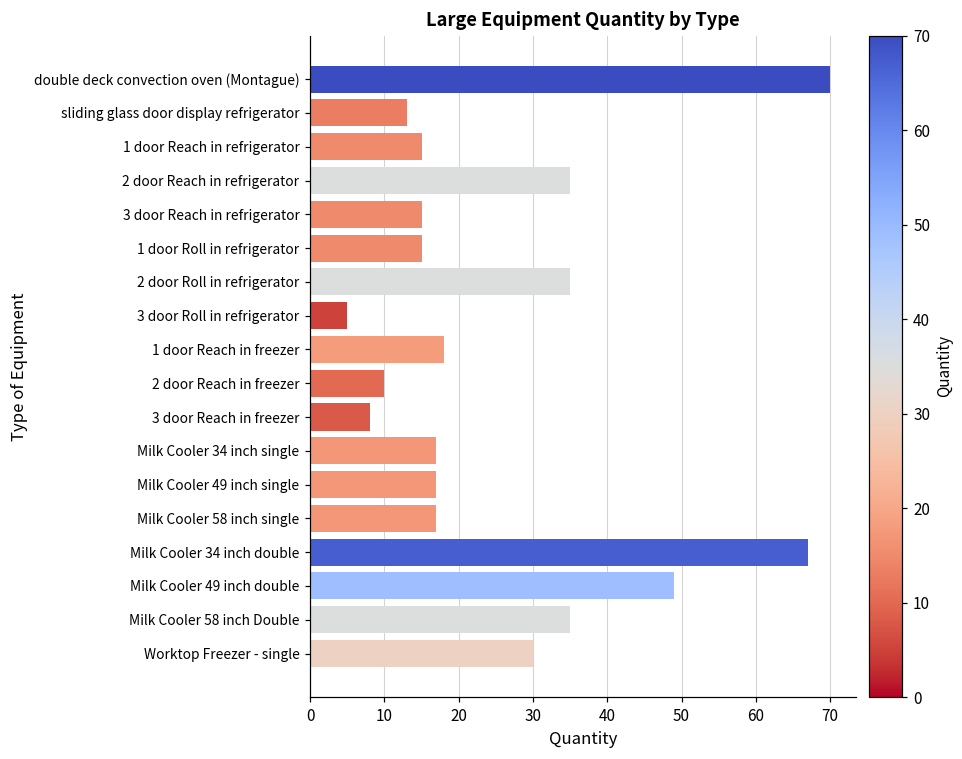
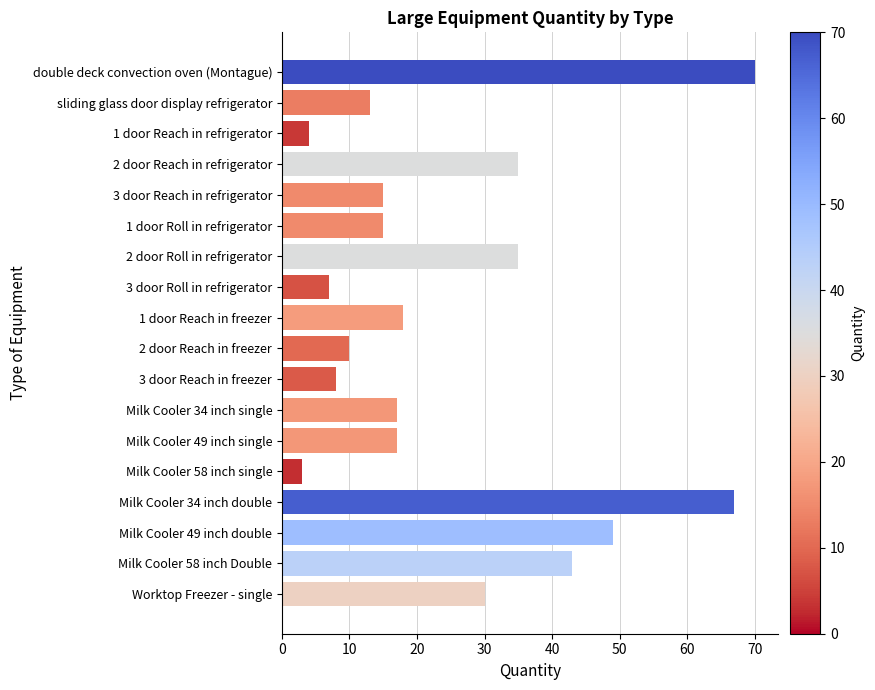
  {
    "double deck convection oven (Montague)": 70,
    "sliding glass door display refrigerator": 13,
-   "1 door Reach in refrigerator": 15,
+   "1 door Reach in refrigerator": 4,
    "2 door Reach in refrigerator": 35,
    "3 door Reach in refrigerator": 15,
    "1 door Roll in refrigerator": 15,
    "2 door Roll in refrigerator": 35,
-   "3 door Roll in refrigerator": 5,
+   "3 door Roll in refrigerator": 7,
    "1 door Reach in freezer": 18,
    "2 door Reach in freezer": 10,
    "3 door Reach in freezer": 8,
    "Milk Cooler 34 inch single": 17,
    "Milk Cooler 49 inch single": 17,
-   "Milk Cooler 58 inch single": 17,
+   "Milk Cooler 58 inch single": 3,
    "Milk Cooler 34 inch double": 67,
    "Milk Cooler 49 inch double": 49,
-   "Milk Cooler 58 inch Double": 35,
+   "Milk Cooler 58 inch Double": 43,
    "Worktop Freezer - single": 30
  }
